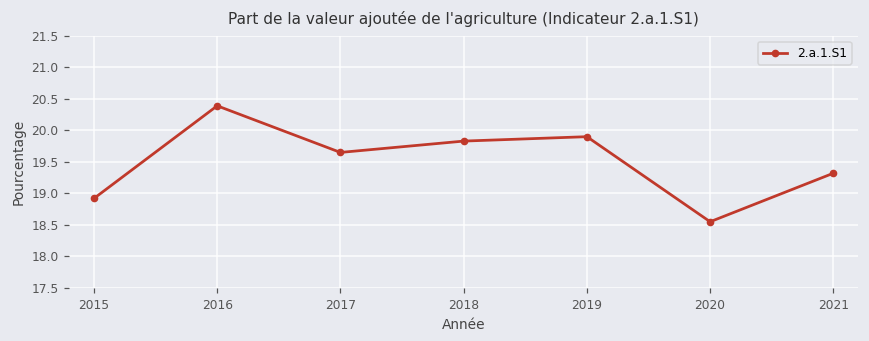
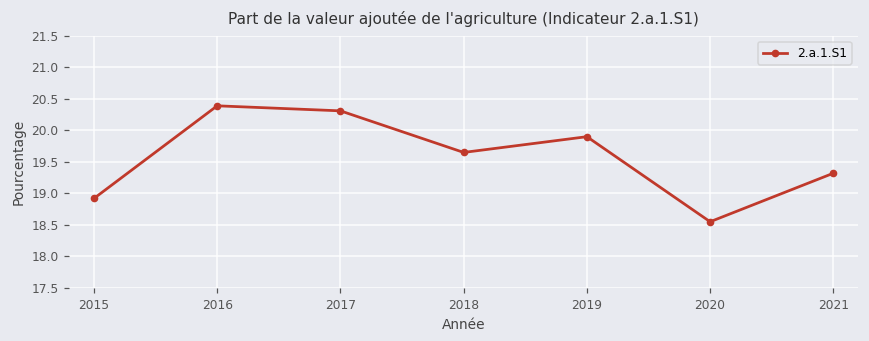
  {
    "2015": 18.9,
    "2016": 20.4,
-   "2017": 19.7,
-   "2018": 19.8,
+   "2017": 20.3,
+   "2018": 19.7,
    "2019": 19.9,
    "2020": 18.6,
    "2021": 19.3
  }
